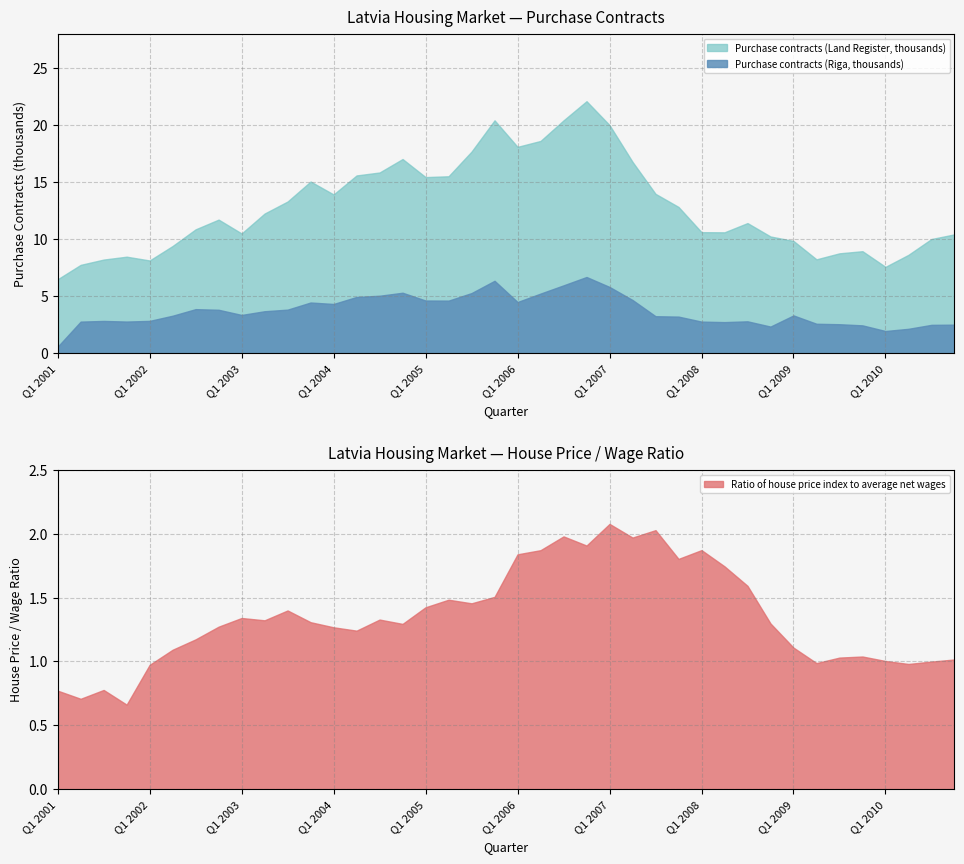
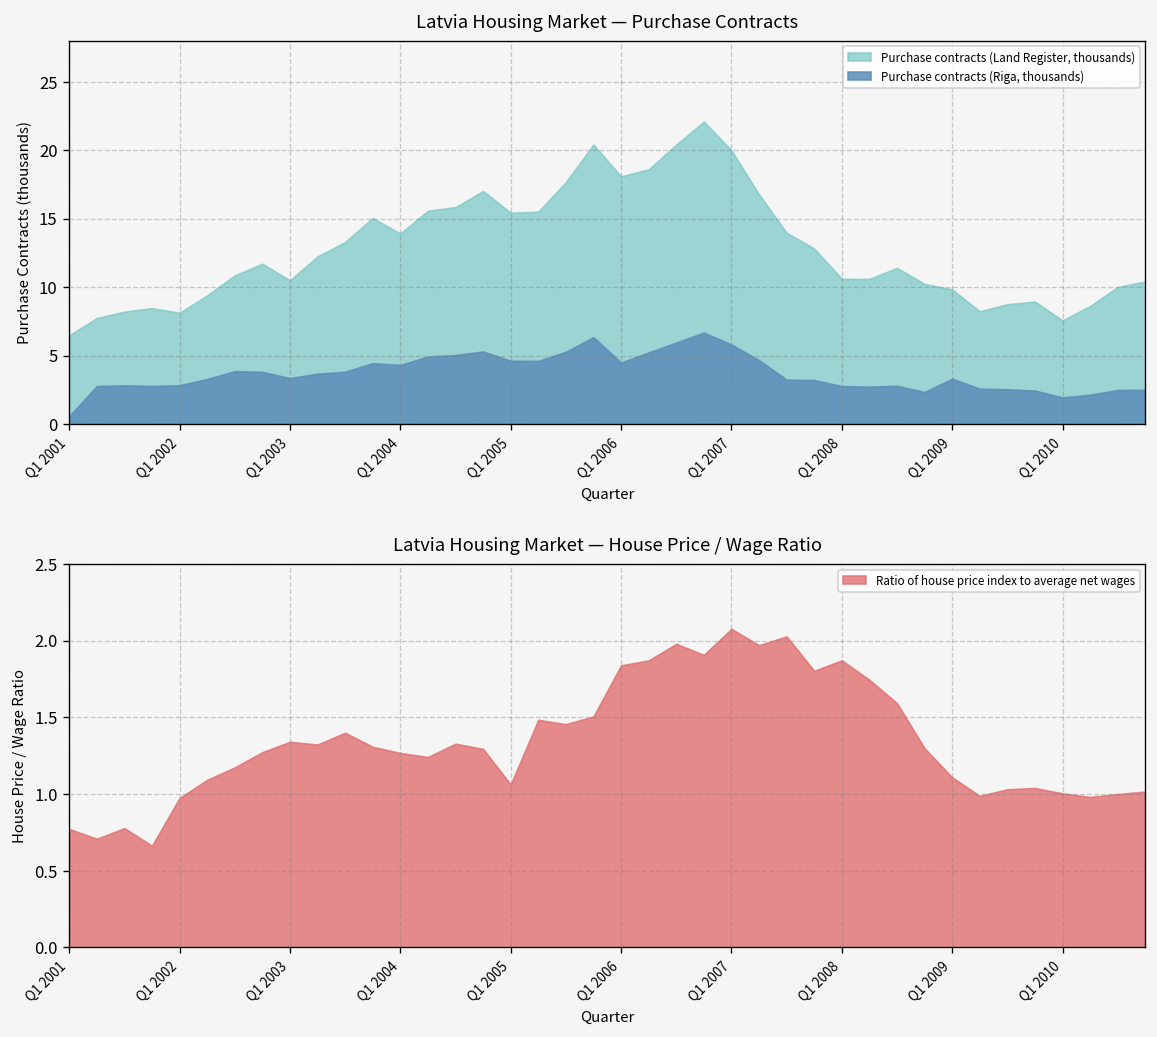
  {
    "Latvia Housing Market — House Price / Wage Ratio": {
      "Q1 2001": 0.77,
      "Q1 2002": 0.97,
      "Q1 2003": 1.34,
      "Q1 2004": 1.27,
-     "Q1 2005": 1.42,
+     "Q1 2005": 1.06,
      "Q1 2006": 1.84,
      "Q1 2007": 2.08,
      "Q1 2008": 1.87,
      "Q1 2009": 1.11,
      "Q1 2010": 1.00
    }
  }
